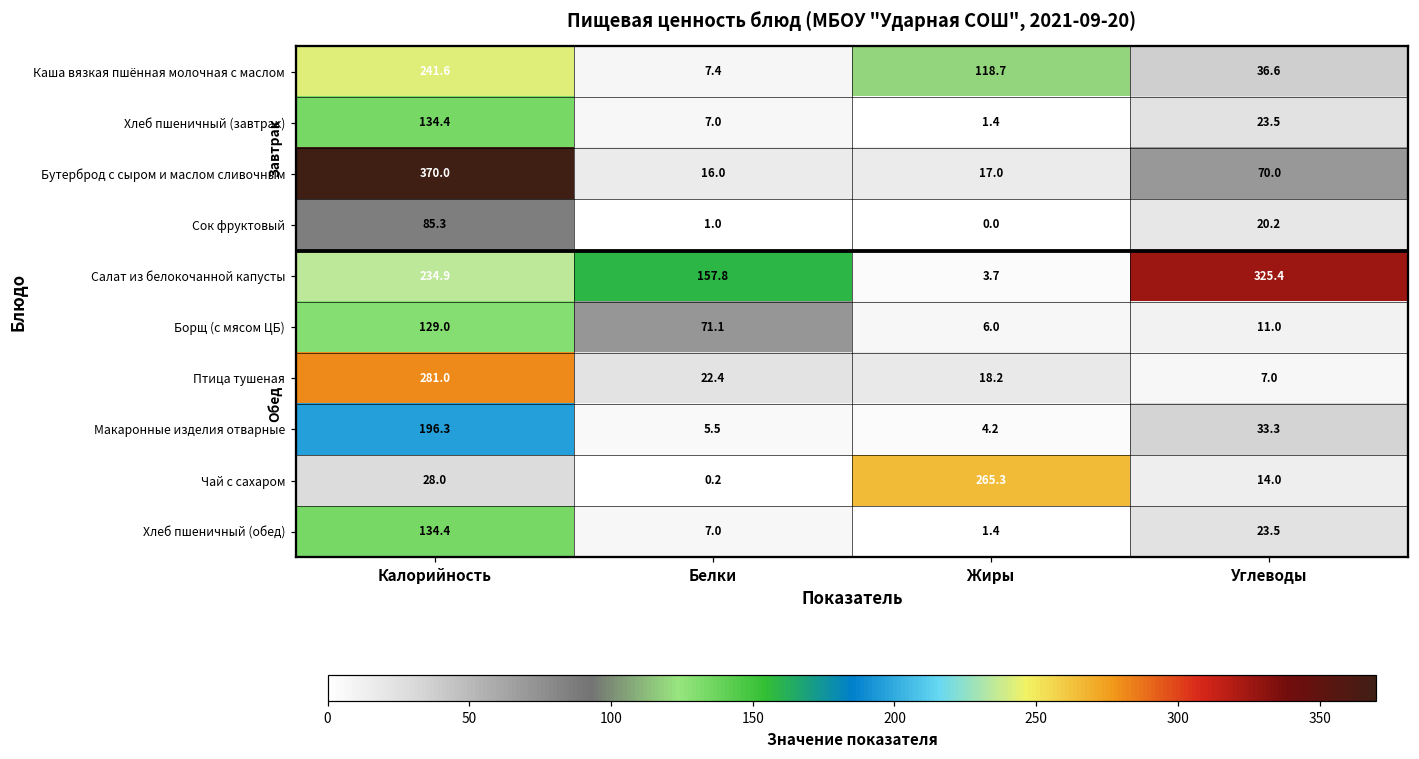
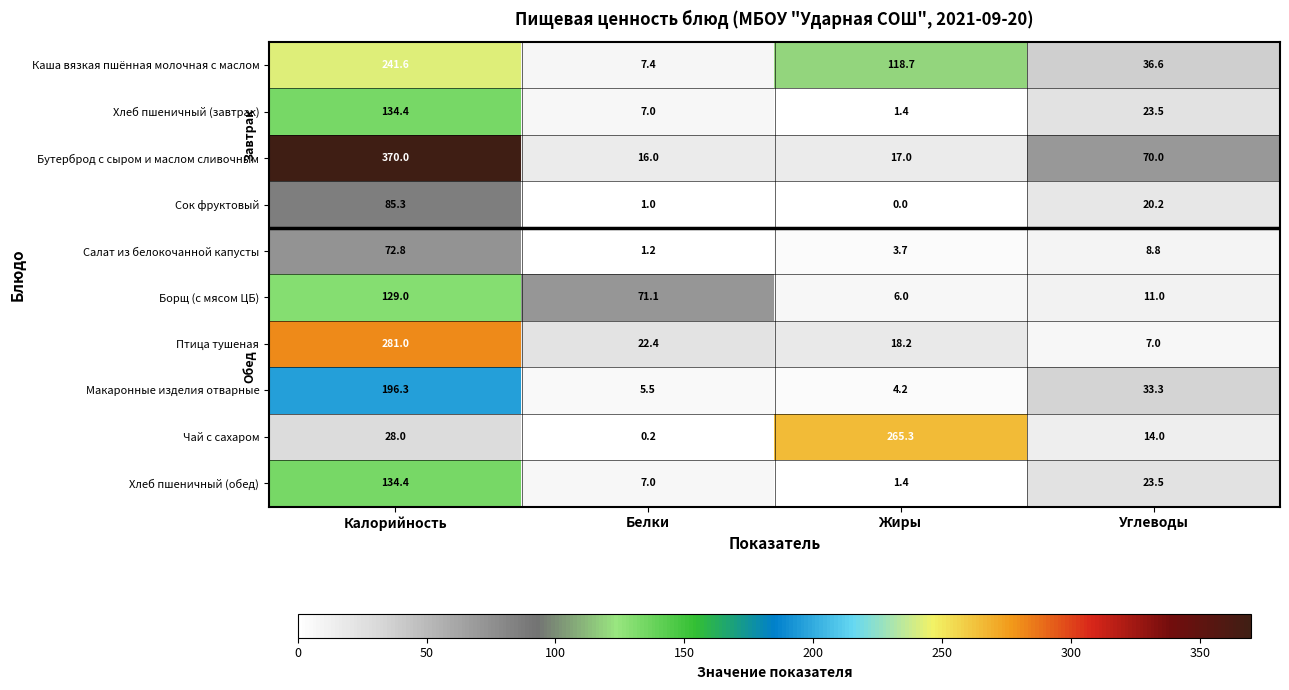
  {
    "Каша вязкая пшённая молочная с маслом": {
      "Калорийность": 241.6,
      "Белки": 7.4,
      "Жиры": 118.7,
      "Углеводы": 36.6
    },
    "Хлеб пшеничный (завтрак)": {
      "Калорийность": 134.4,
      "Белки": 7.0,
      "Жиры": 1.4,
      "Углеводы": 23.5
    },
    "Бутерброд с сыром и маслом сливочным": {
      "Калорийность": 370.0,
      "Белки": 16.0,
      "Жиры": 17.0,
      "Углеводы": 70.0
    },
    "Сок фруктовый": {
      "Калорийность": 85.3,
      "Белки": 1.0,
      "Жиры": 0.0,
      "Углеводы": 20.2
    },
    "Салат из белокочанной капусты": {
-     "Калорийность": 234.9,
-     "Белки": 157.8,
+     "Калорийность": 72.8,
+     "Белки": 1.2,
      "Жиры": 3.7,
-     "Углеводы": 325.4
+     "Углеводы": 8.8
    },
    "Борщ (с мясом ЦБ)": {
      "Калорийность": 129.0,
      "Белки": 71.1,
      "Жиры": 6.0,
      "Углеводы": 11.0
    },
    "Птица тушеная": {
      "Калорийность": 281.0,
      "Белки": 22.4,
      "Жиры": 18.2,
      "Углеводы": 7.0
    },
    "Макаронные изделия отварные": {
      "Калорийность": 196.3,
      "Белки": 5.5,
      "Жиры": 4.2,
      "Углеводы": 33.3
    },
    "Чай с сахаром": {
      "Калорийность": 28.0,
      "Белки": 0.2,
      "Жиры": 265.3,
      "Углеводы": 14.0
    },
    "Хлеб пшеничный (обед)": {
      "Калорийность": 134.4,
      "Белки": 7.0,
      "Жиры": 1.4,
      "Углеводы": 23.5
    }
  }
